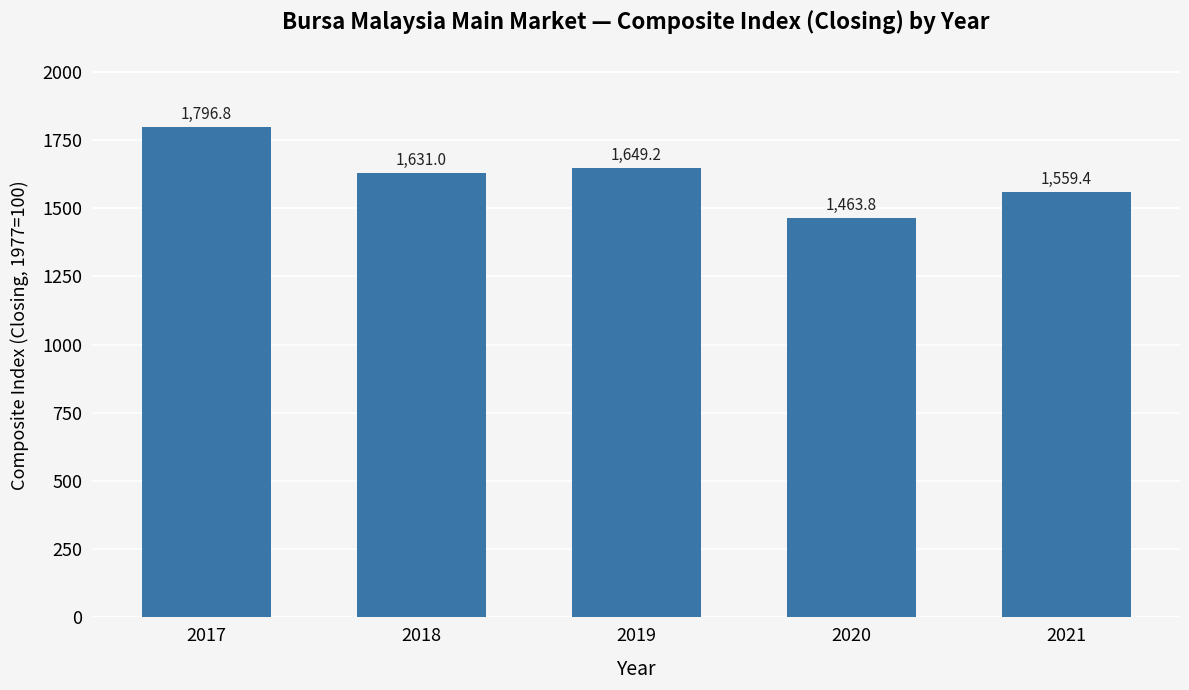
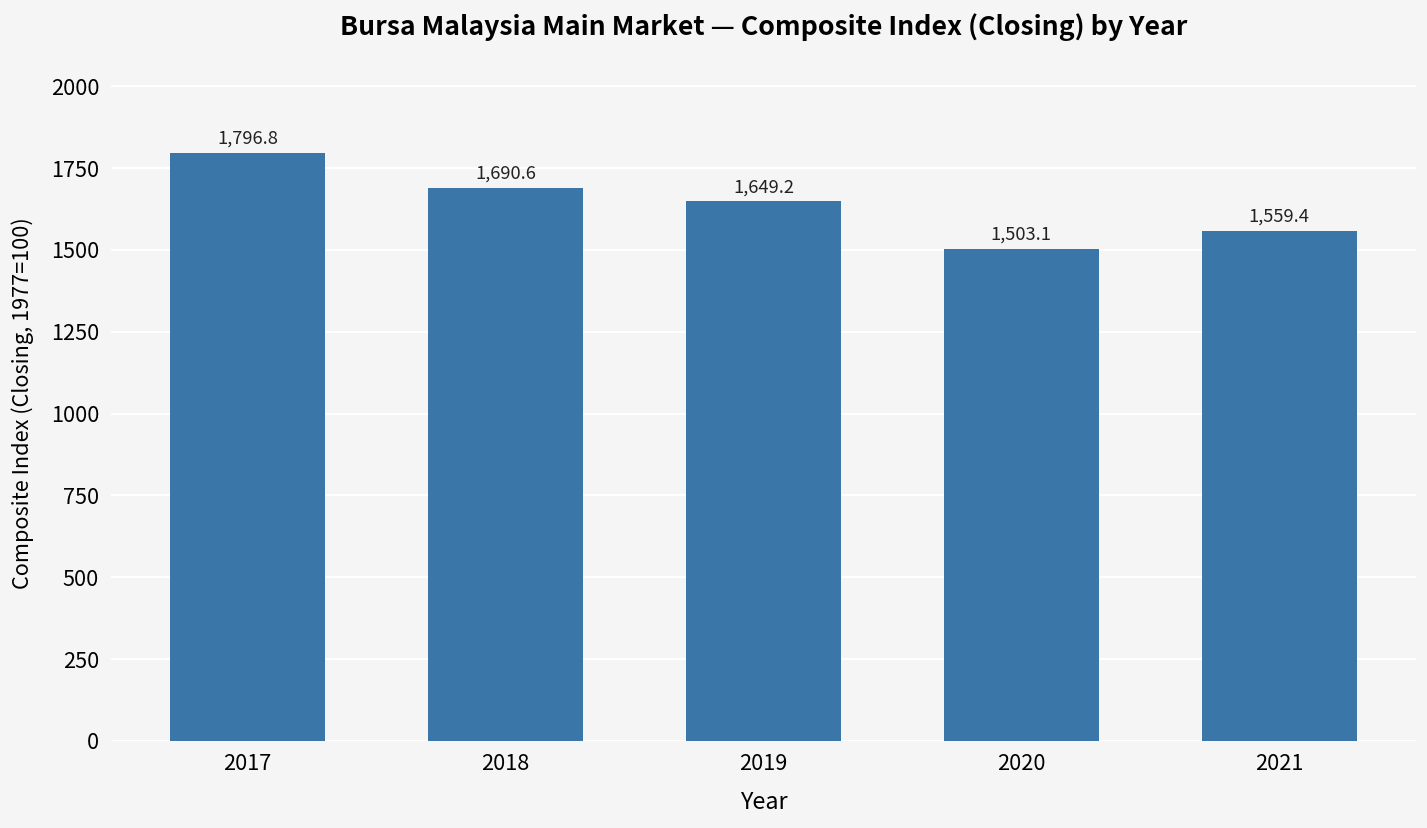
  {
    "2017": "1,796.8",
-   "2018": "1,631.0",
+   "2018": "1,690.6",
    "2019": "1,649.2",
-   "2020": "1,463.8",
+   "2020": "1,503.1",
    "2021": "1,559.4"
  }
